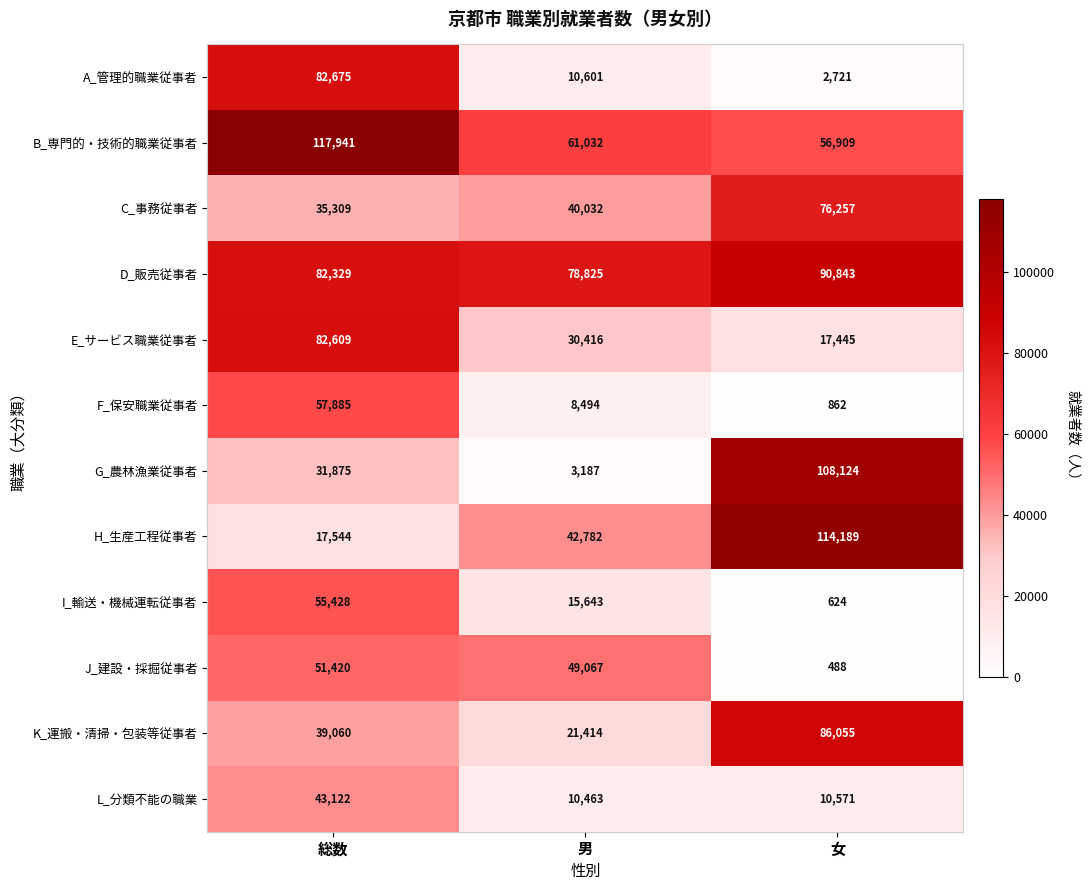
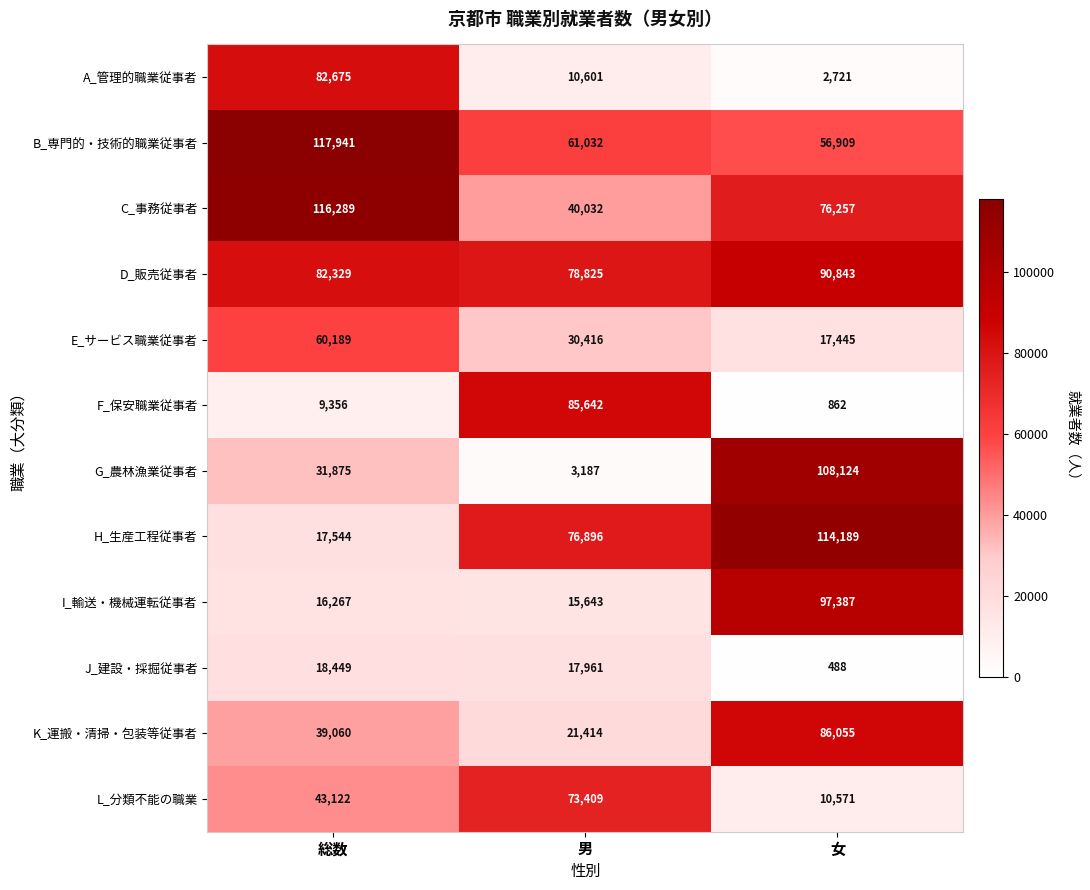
  {
    "A_管理的職業従事者": {
      "総数": "82,675",
      "男": "10,601",
      "女": "2,721"
    },
    "B_専門的・技術的職業従事者": {
      "総数": "117,941",
      "男": "61,032",
      "女": "56,909"
    },
    "C_事務従事者": {
-     "総数": "35,309",
+     "総数": "116,289",
      "男": "40,032",
      "女": "76,257"
    },
    "D_販売従事者": {
      "総数": "82,329",
      "男": "78,825",
      "女": "90,843"
    },
    "E_サービス職業従事者": {
-     "総数": "82,609",
+     "総数": "60,189",
      "男": "30,416",
      "女": "17,445"
    },
    "F_保安職業従事者": {
-     "総数": "57,885",
-     "男": "8,494",
+     "総数": "9,356",
+     "男": "85,642",
      "女": "862"
    },
    "G_農林漁業従事者": {
      "総数": "31,875",
      "男": "3,187",
      "女": "108,124"
    },
    "H_生産工程従事者": {
      "総数": "17,544",
-     "男": "42,782",
+     "男": "76,896",
      "女": "114,189"
    },
    "I_輸送・機械運転従事者": {
-     "総数": "55,428",
+     "総数": "16,267",
      "男": "15,643",
-     "女": "624"
+     "女": "97,387"
    },
    "J_建設・採掘従事者": {
-     "総数": "51,420",
-     "男": "49,067",
+     "総数": "18,449",
+     "男": "17,961",
      "女": "488"
    },
    "K_運搬・清掃・包装等従事者": {
      "総数": "39,060",
      "男": "21,414",
      "女": "86,055"
    },
    "L_分類不能の職業": {
      "総数": "43,122",
-     "男": "10,463",
+     "男": "73,409",
      "女": "10,571"
    }
  }
